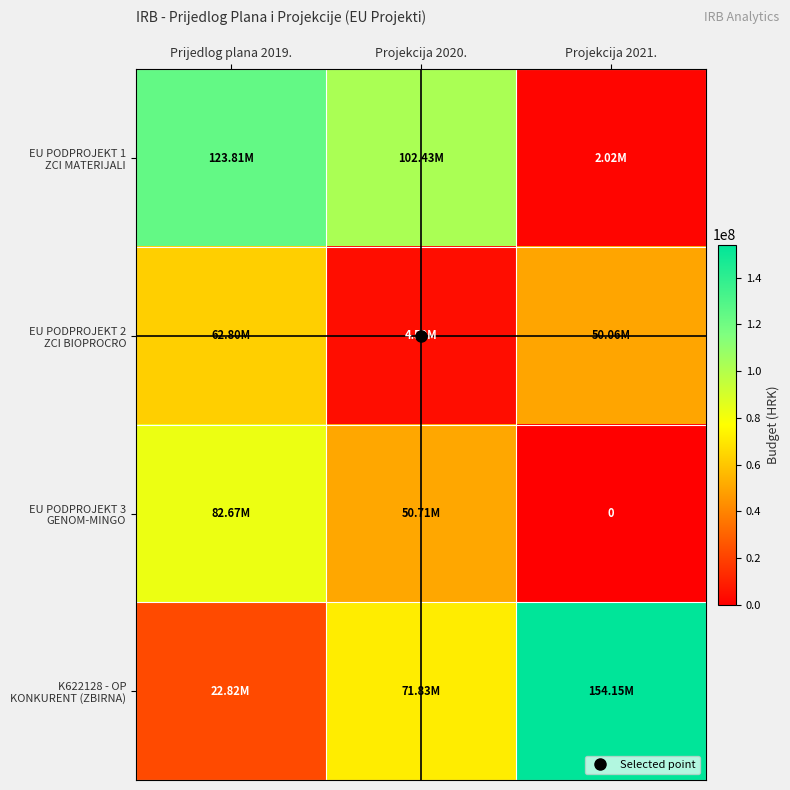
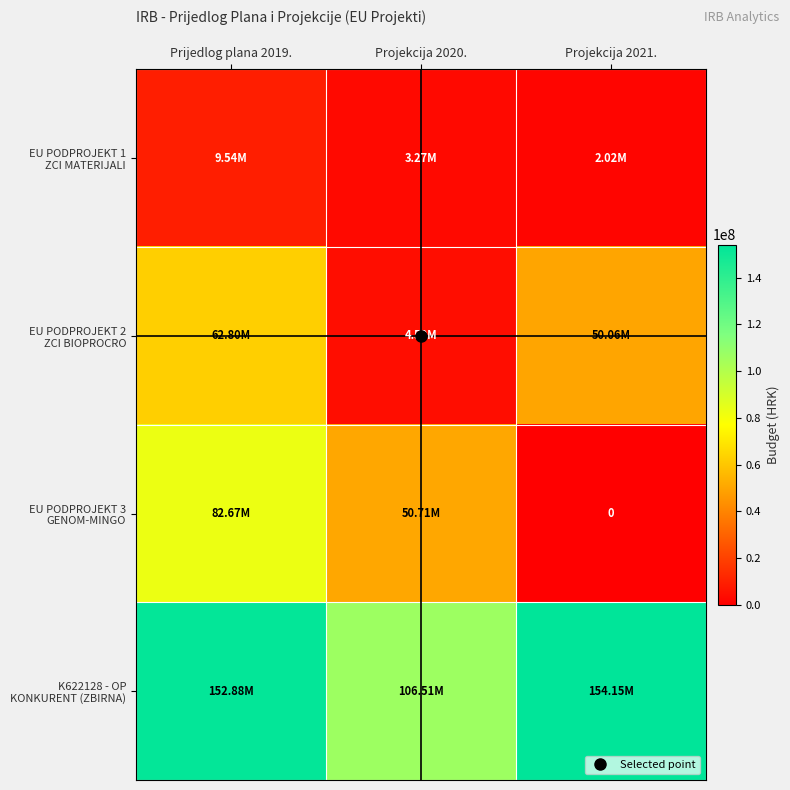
  {
    "EU PODPROJEKT 1 ZCI MATERIJALI": {
-     "Prijedlog plana 2019.": "123.81M",
-     "Projekcija 2020.": "102.43M",
+     "Prijedlog plana 2019.": "9.54M",
+     "Projekcija 2020.": "3.27M",
      "Projekcija 2021.": "2.02M"
    },
    "EU PODPROJEKT 2 ZCI BIOPROCRO": {
      "Prijedlog plana 2019.": "62.80M",
      "Projekcija 2021.": "50.06M"
    },
    "EU PODPROJEKT 3 GENOM-MINGO": {
      "Prijedlog plana 2019.": "82.67M",
      "Projekcija 2020.": "50.71M",
      "Projekcija 2021.": "0"
    },
    "K622128 - OP KONKURENT (ZBIRNA)": {
-     "Prijedlog plana 2019.": "22.82M",
-     "Projekcija 2020.": "71.83M",
+     "Prijedlog plana 2019.": "152.88M",
+     "Projekcija 2020.": "106.51M",
      "Projekcija 2021.": "154.15M"
    }
  }
